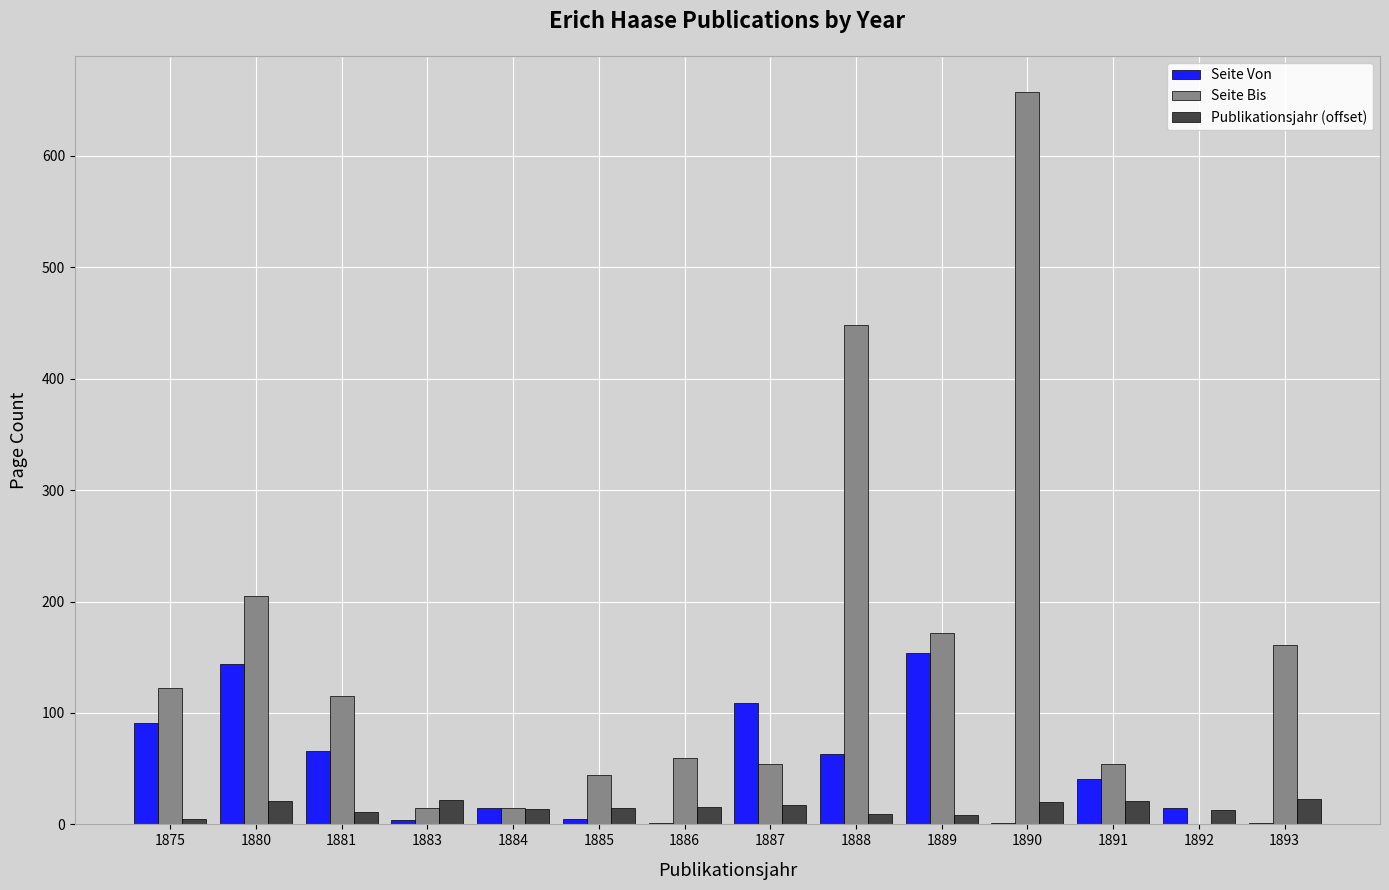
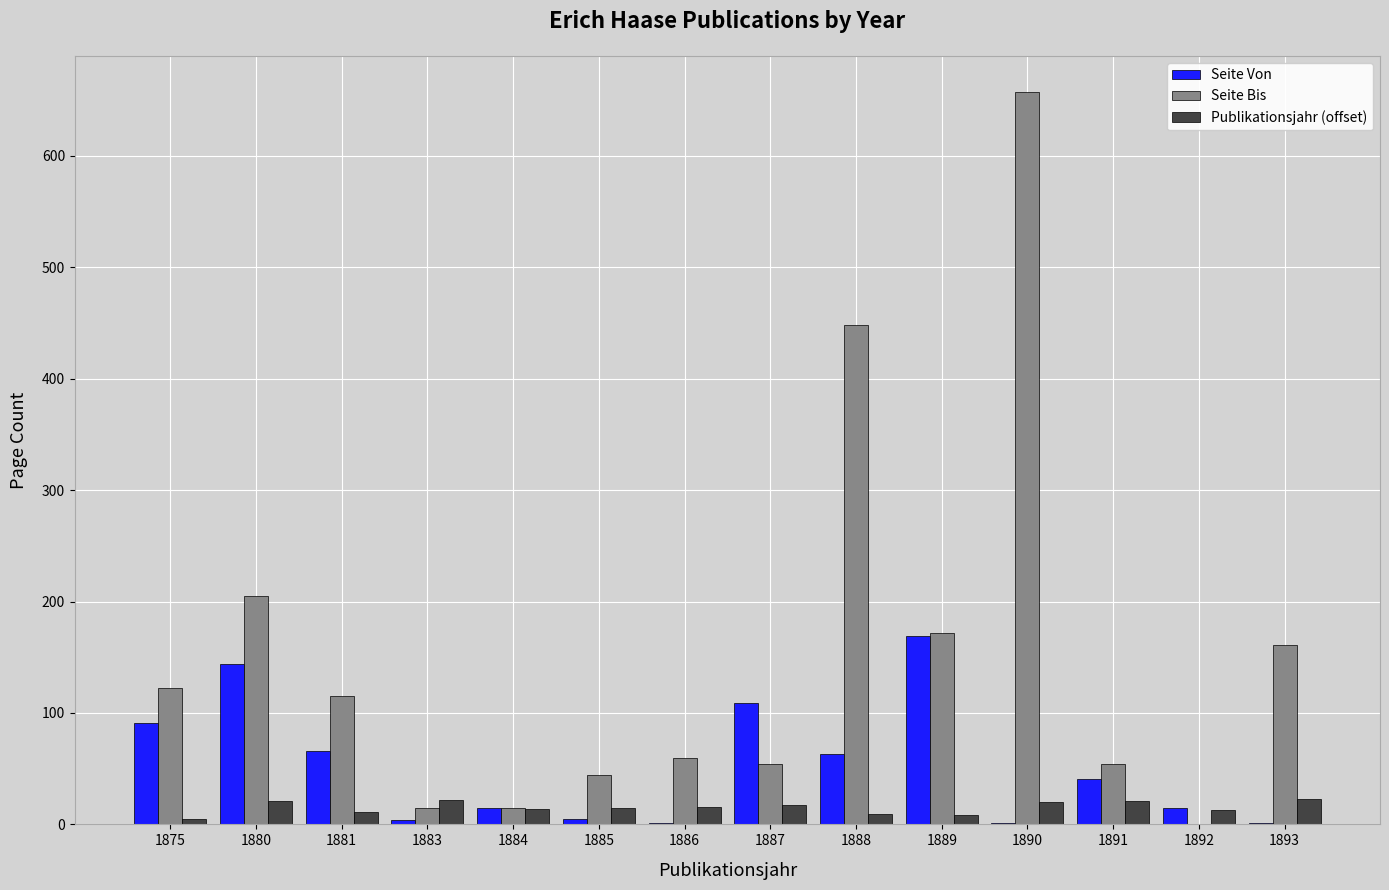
  {
    "Seite Von": {
      "1875": 91,
      "1880": 144,
      "1881": 66,
      "1883": 4,
      "1884": 15,
      "1885": 5,
      "1887": 109,
      "1888": 63,
-     "1889": 154,
+     "1889": 169,
      "1891": 41,
      "1892": 15
    },
    "Seite Bis": {
      "1875": 122,
      "1880": 205,
      "1881": 115,
      "1883": 15,
      "1884": 15,
      "1885": 44,
      "1886": 60,
      "1887": 54,
      "1888": 448,
      "1889": 172,
      "1890": 657,
      "1891": 54,
      "1892": 0,
      "1893": 161
    },
    "Publikationsjahr (offset)": {
      "1875": 5,
      "1880": 21,
      "1881": 11,
      "1883": 22,
      "1884": 14,
      "1885": 15,
      "1886": 16,
      "1887": 17,
      "1888": 9,
      "1889": 8,
      "1890": 20,
      "1891": 21,
      "1892": 13,
      "1893": 23
    }
  }
